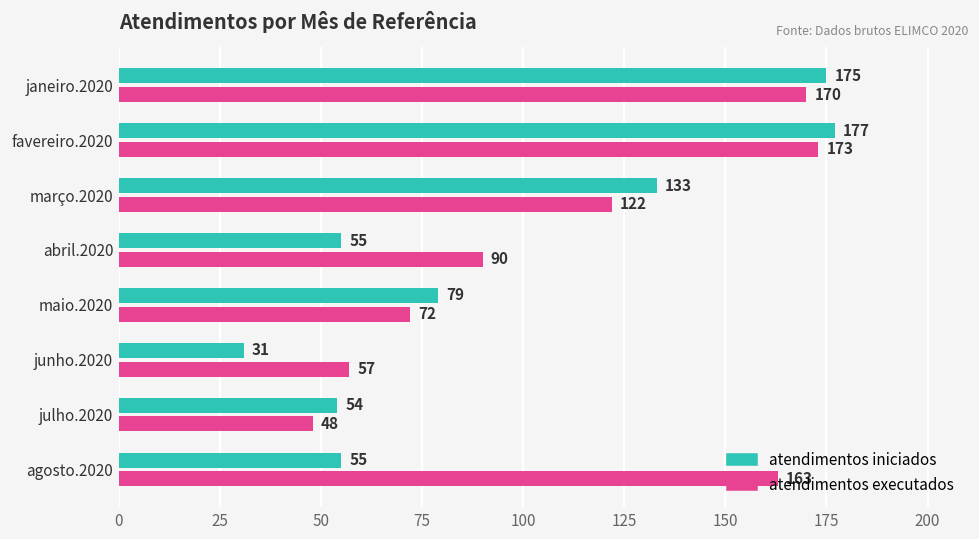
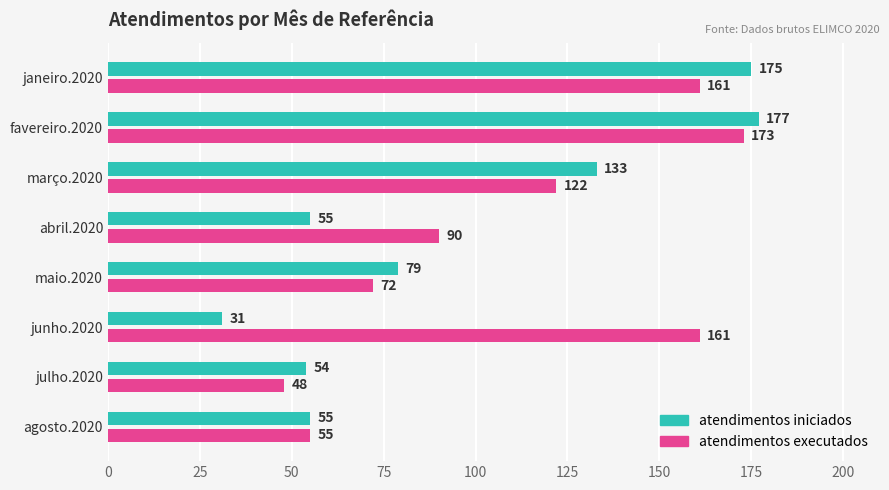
  {
    "atendimentos iniciados": {
      "janeiro.2020": 175,
      "favereiro.2020": 177,
      "março.2020": 133,
      "abril.2020": 55,
      "maio.2020": 79,
      "junho.2020": 31,
      "julho.2020": 54,
      "agosto.2020": 55
    },
    "atendimentos executados": {
-     "janeiro.2020": 170,
+     "janeiro.2020": 161,
      "favereiro.2020": 173,
      "março.2020": 122,
      "abril.2020": 90,
      "maio.2020": 72,
-     "junho.2020": 57,
+     "junho.2020": 161,
      "julho.2020": 48,
-     "agosto.2020": 163
+     "agosto.2020": 55
    }
  }
